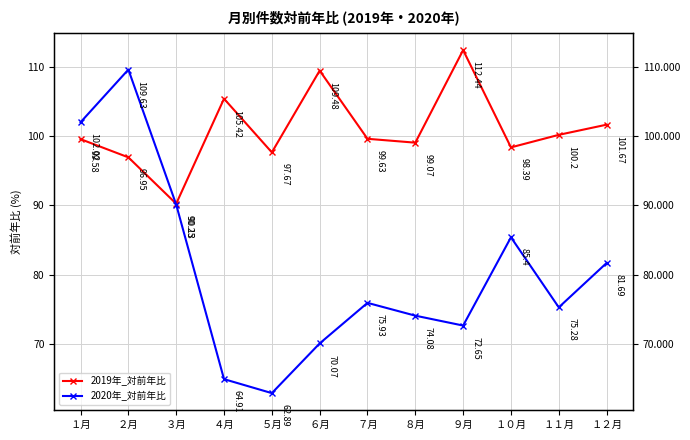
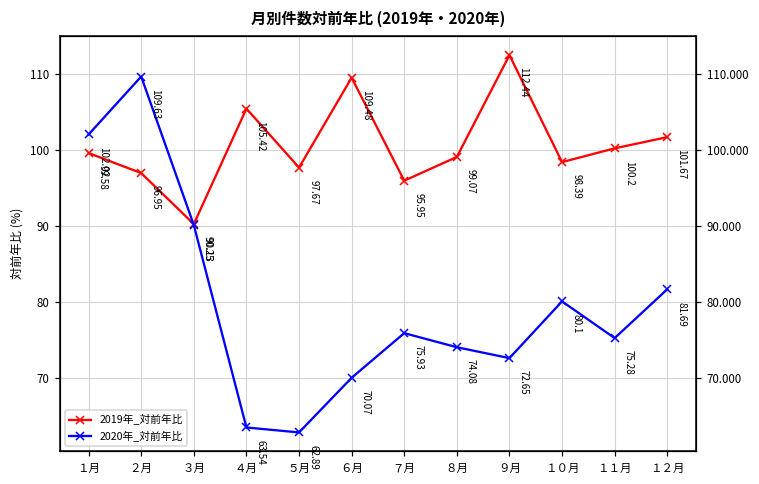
  {
    "2019年_対前年比": {
      "２月": 96.95,
      "４月": 105.42,
      "５月": 97.67,
      "６月": 109.48,
-     "７月": 99.63,
+     "７月": 95.95,
      "８月": 99.07,
      "９月": 112.44,
      "１０月": 98.39,
      "１１月": 100.2,
      "１２月": 101.67
    },
    "2020年_対前年比": {
      "２月": 109.63,
-     "４月": 64.91,
+     "４月": 63.54,
      "５月": 62.89,
      "６月": 70.07,
      "７月": 75.93,
      "８月": 74.08,
      "９月": 72.65,
-     "１０月": 85.4,
+     "１０月": 80.1,
      "１１月": 75.28,
      "１２月": 81.69
    }
  }
